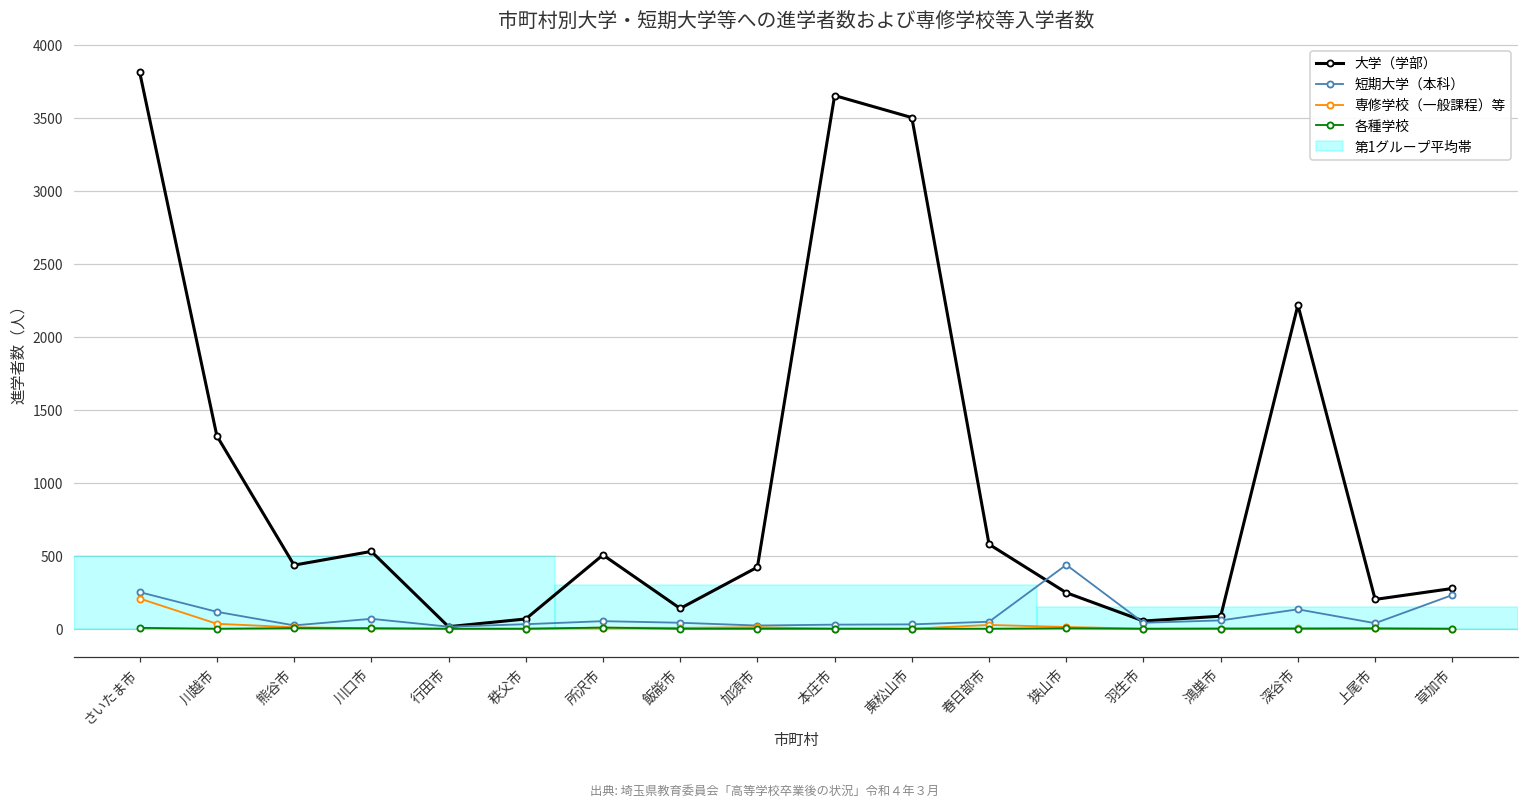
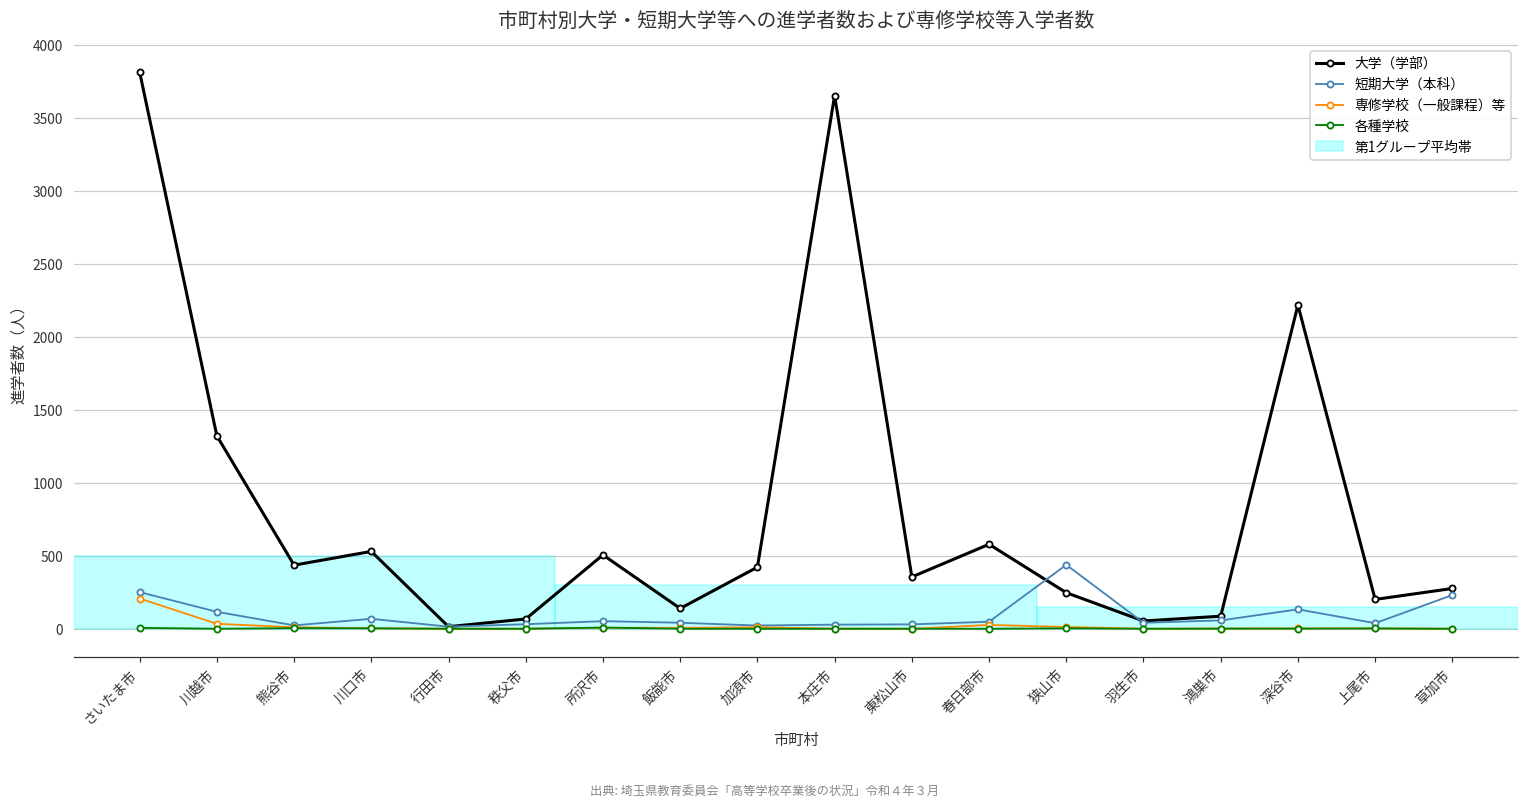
  {
    "大学（学部）": {
      "さいたま市": 3820,
      "川越市": 1320,
      "熊谷市": 440,
      "川口市": 530,
      "秩父市": 70,
      "所沢市": 510,
      "飯能市": 140,
      "加須市": 420,
      "本庄市": 3660,
-     "東松山市": 3500,
+     "東松山市": 360,
      "春日部市": 580,
      "狭山市": 250,
      "鴻巣市": 90,
      "深谷市": 2220,
      "上尾市": 200,
      "草加市": 280
    },
    "短期大学（本科）": {
      "さいたま市": 250,
      "川越市": 120,
      "川口市": 70,
      "秩父市": 30,
      "所沢市": 50,
      "飯能市": 40,
      "本庄市": 30,
      "東松山市": 30,
      "春日部市": 50,
      "狭山市": 440,
      "鴻巣市": 60,
      "深谷市": 130,
      "上尾市": 40,
      "草加市": 230
    },
    "専修学校（一般課程）等": {
      "さいたま市": 210,
      "川越市": 30,
      "春日部市": 30
    },
    "各種学校": {
      "さいたま市": 10,
      "川越市": 0,
      "春日部市": 0
    }
  }
